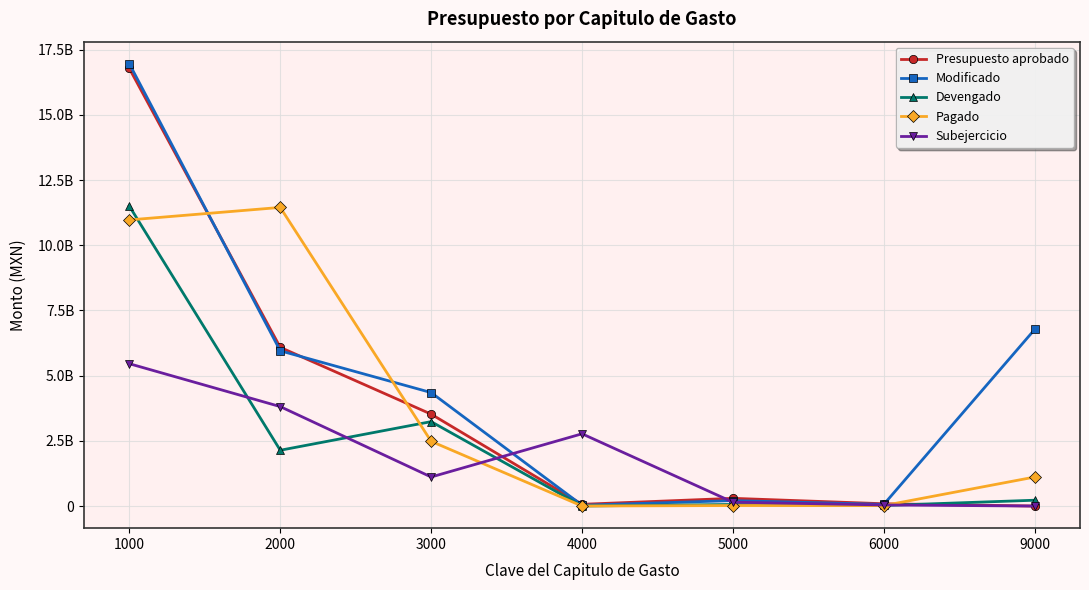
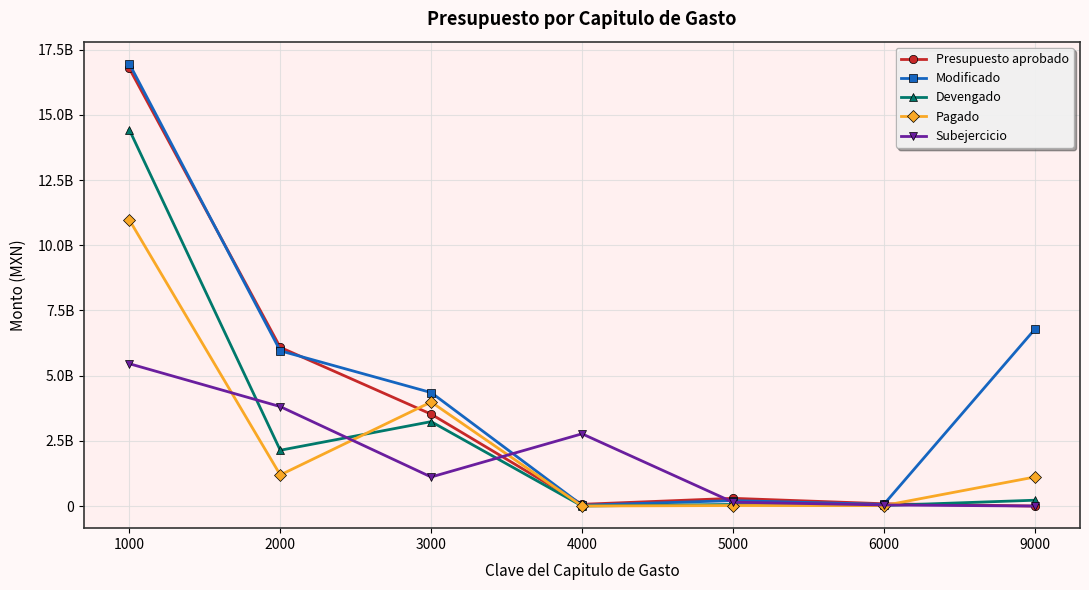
  {
    "Presupuesto aprobado": {
      "1000": 16800000000,
      "2000": 6100000000,
      "3000": 3500000000
    },
    "Modificado": {
      "1000": 17000000000,
      "2000": 6000000000,
      "3000": 4400000000,
      "9000": 6800000000
    },
    "Devengado": {
-     "1000": 11500000000,
+     "1000": 14400000000,
      "2000": 2100000000,
      "3000": 3200000000,
      "9000": 200000000
    },
    "Pagado": {
      "1000": 11000000000,
-     "2000": 11400000000,
-     "3000": 2500000000,
+     "2000": 1200000000,
+     "3000": 4000000000,
      "9000": 1100000000
    },
    "Subejercicio": {
      "1000": 5500000000,
      "2000": 3800000000,
      "3000": 1100000000,
      "4000": 2800000000
    }
  }
